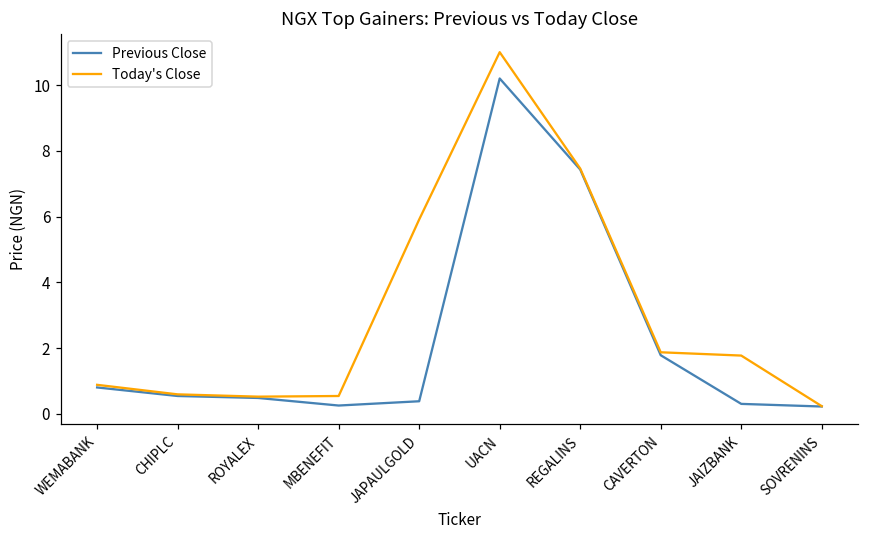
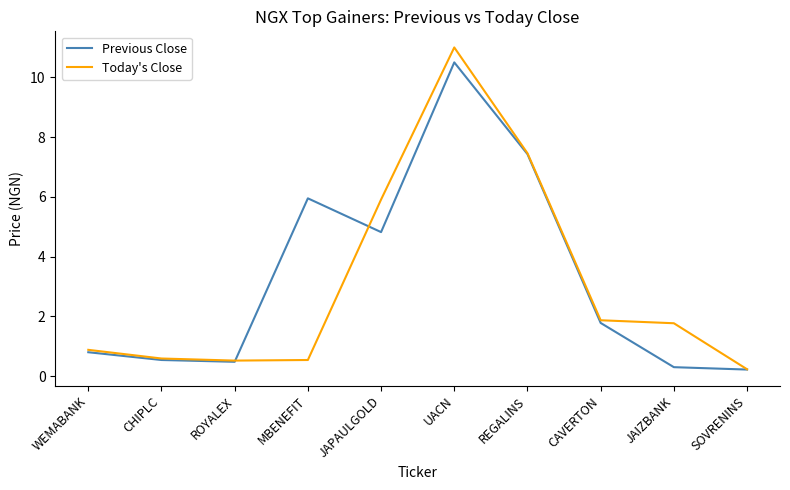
  {
    "Previous Close": {
-     "MBENEFIT": 0.3,
-     "JAPAULGOLD": 0.4,
-     "UACN": 10.2,
+     "MBENEFIT": 6.0,
+     "JAPAULGOLD": 4.8,
+     "UACN": 10.5,
      "CAVERTON": 1.8,
      "JAIZBANK": 0.3
    },
    "Today's Close": {
      "MBENEFIT": 0.5,
      "JAPAULGOLD": 5.9,
      "UACN": 11.0,
      "CAVERTON": 1.9,
      "JAIZBANK": 1.8
    }
  }
